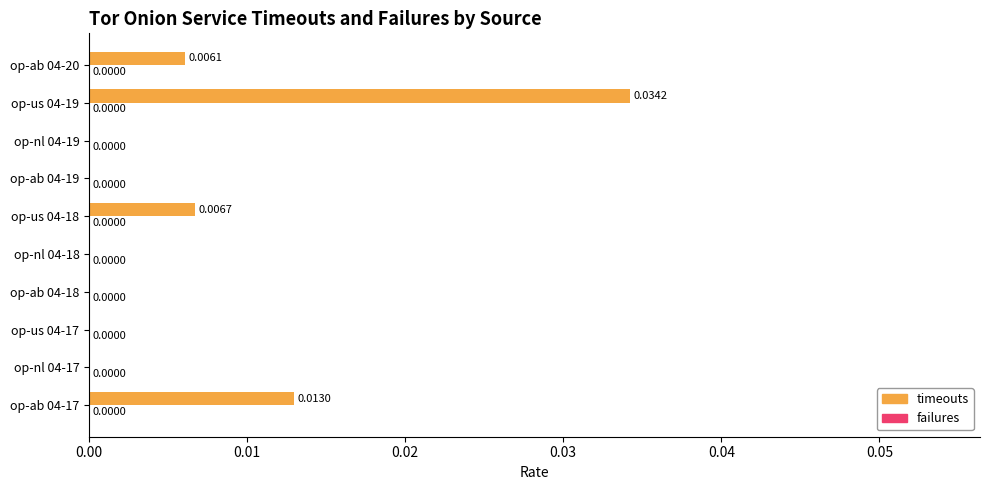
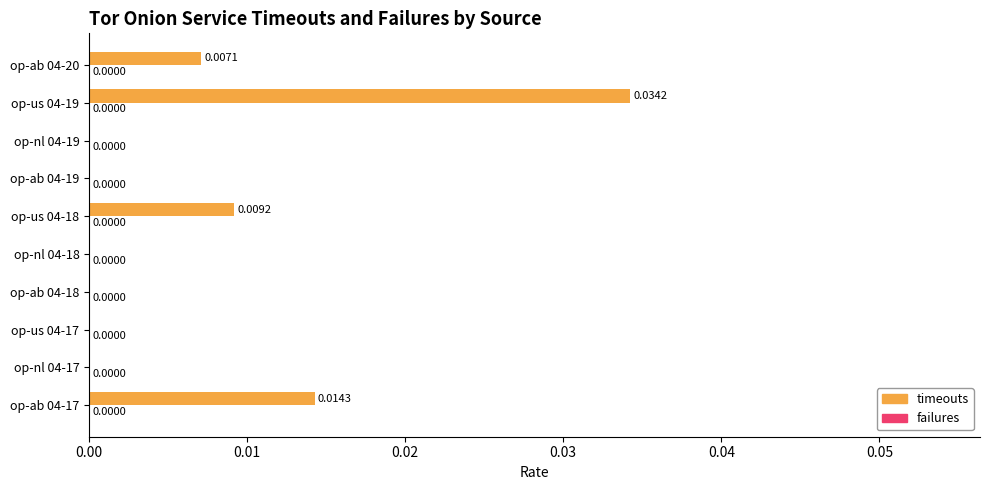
  {
    "timeouts": {
-     "op-ab 04-20": 0.0061,
+     "op-ab 04-20": 0.0071,
      "op-us 04-19": 0.0342,
-     "op-us 04-18": 0.0067,
-     "op-ab 04-17": 0.0130
+     "op-us 04-18": 0.0092,
+     "op-ab 04-17": 0.0143
    },
    "failures": {
      "op-ab 04-20": 0.0000,
      "op-us 04-19": 0.0000,
      "op-nl 04-19": 0.0000,
      "op-ab 04-19": 0.0000,
      "op-us 04-18": 0.0000,
      "op-nl 04-18": 0.0000,
      "op-ab 04-18": 0.0000,
      "op-us 04-17": 0.0000,
      "op-nl 04-17": 0.0000,
      "op-ab 04-17": 0.0000
    }
  }
